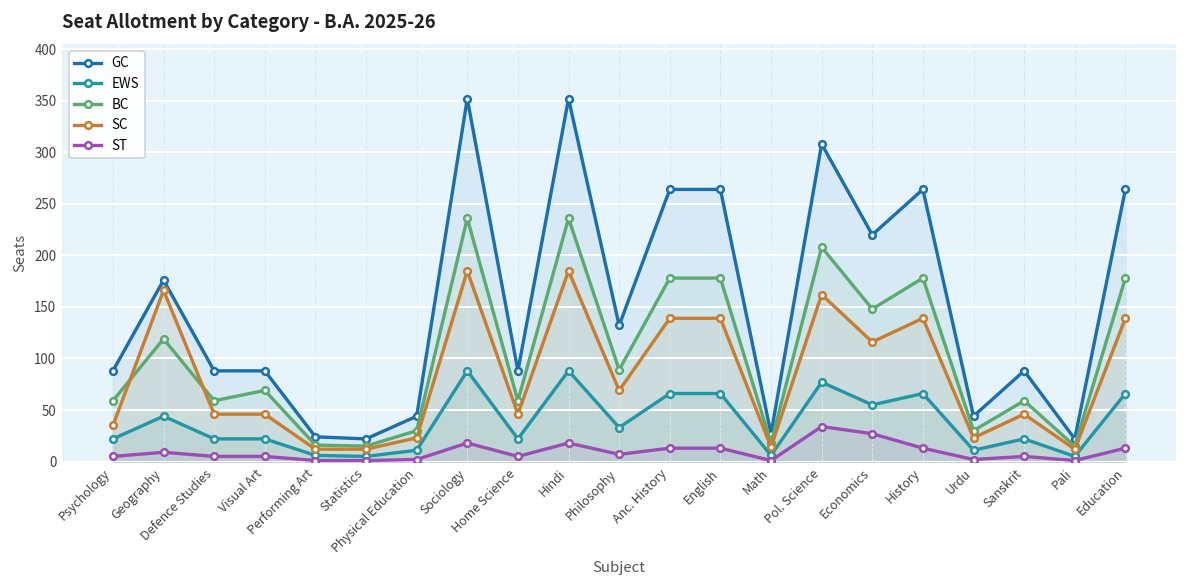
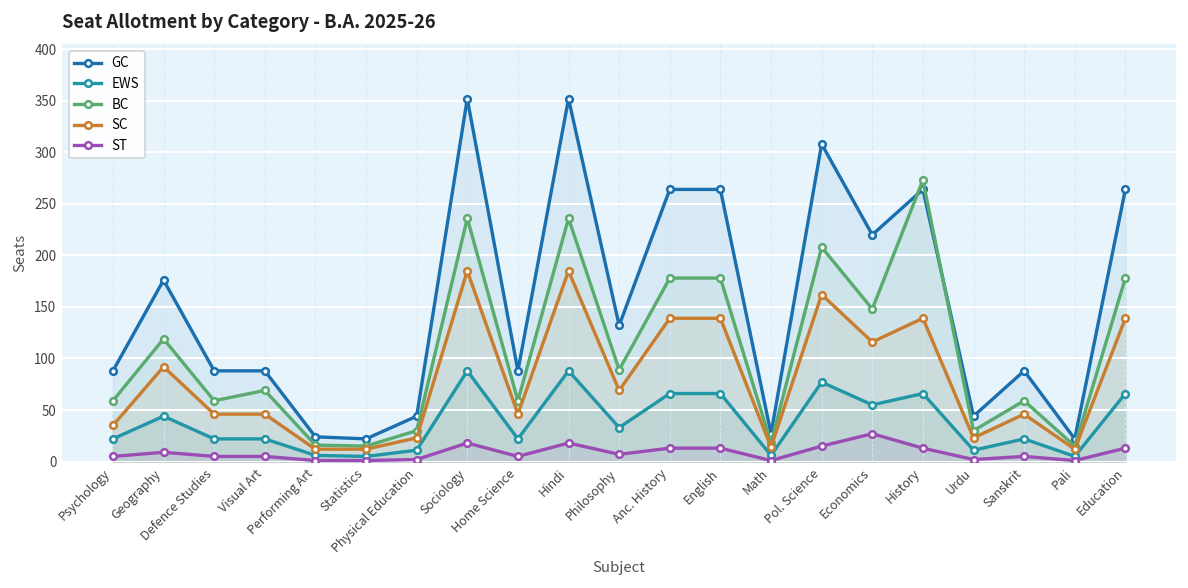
  {
    "BC": {
      "Psychology": 60,
      "Geography": 120,
      "Defence Studies": 60,
      "Visual Art": 70,
      "Performing Art": 20,
      "Statistics": 20,
      "Physical Education": 30,
      "Sociology": 240,
      "Home Science": 60,
      "Hindi": 240,
      "Philosophy": 90,
      "Anc. History": 180,
      "English": 180,
      "Math": 20,
      "Pol. Science": 210,
      "Economics": 150,
-     "History": 180,
+     "History": 270,
      "Urdu": 30,
      "Sanskrit": 60,
      "Pali": 20,
      "Education": 180
    },
    "SC": {
      "Psychology": 40,
-     "Geography": 170,
+     "Geography": 90,
      "Defence Studies": 50,
      "Visual Art": 50,
      "Performing Art": 10,
      "Statistics": 10,
      "Physical Education": 20,
      "Sociology": 190,
      "Home Science": 50,
      "Hindi": 190,
      "Philosophy": 70,
      "Anc. History": 140,
      "English": 140,
      "Math": 10,
      "Pol. Science": 160,
      "Economics": 120,
      "History": 140,
      "Urdu": 20,
      "Sanskrit": 50,
      "Pali": 10,
      "Education": 140
    },
    "ST": {
      "Psychology": 10,
      "Geography": 10,
      "Defence Studies": 10,
      "Visual Art": 10,
      "Performing Art": 0,
      "Statistics": 0,
      "Physical Education": 0,
      "Sociology": 20,
      "Home Science": 10,
      "Hindi": 20,
      "Philosophy": 10,
      "Anc. History": 10,
      "English": 10,
      "Math": 0,
-     "Pol. Science": 30,
+     "Pol. Science": 20,
      "Economics": 30,
      "History": 10,
      "Urdu": 0,
      "Sanskrit": 10,
      "Pali": 0,
      "Education": 10
    }
  }
